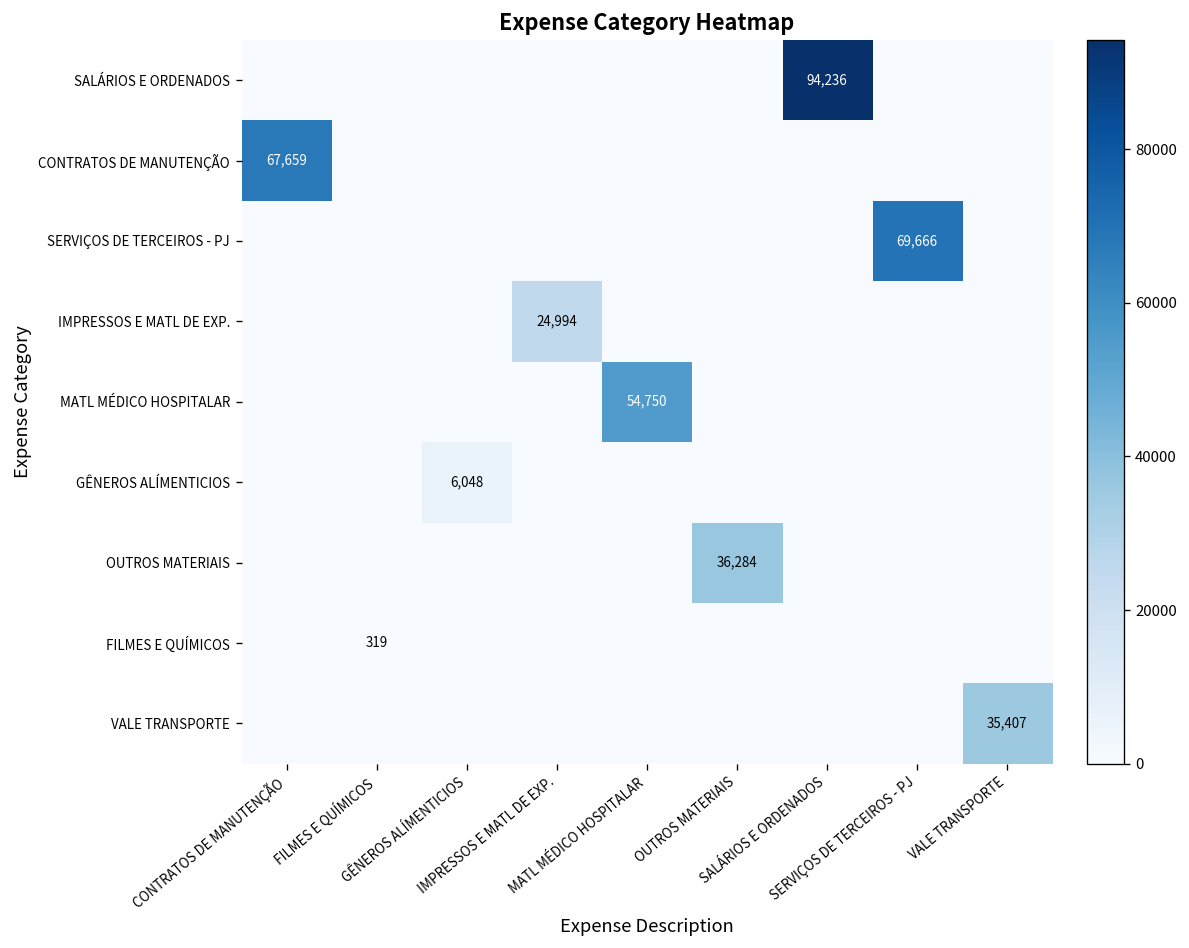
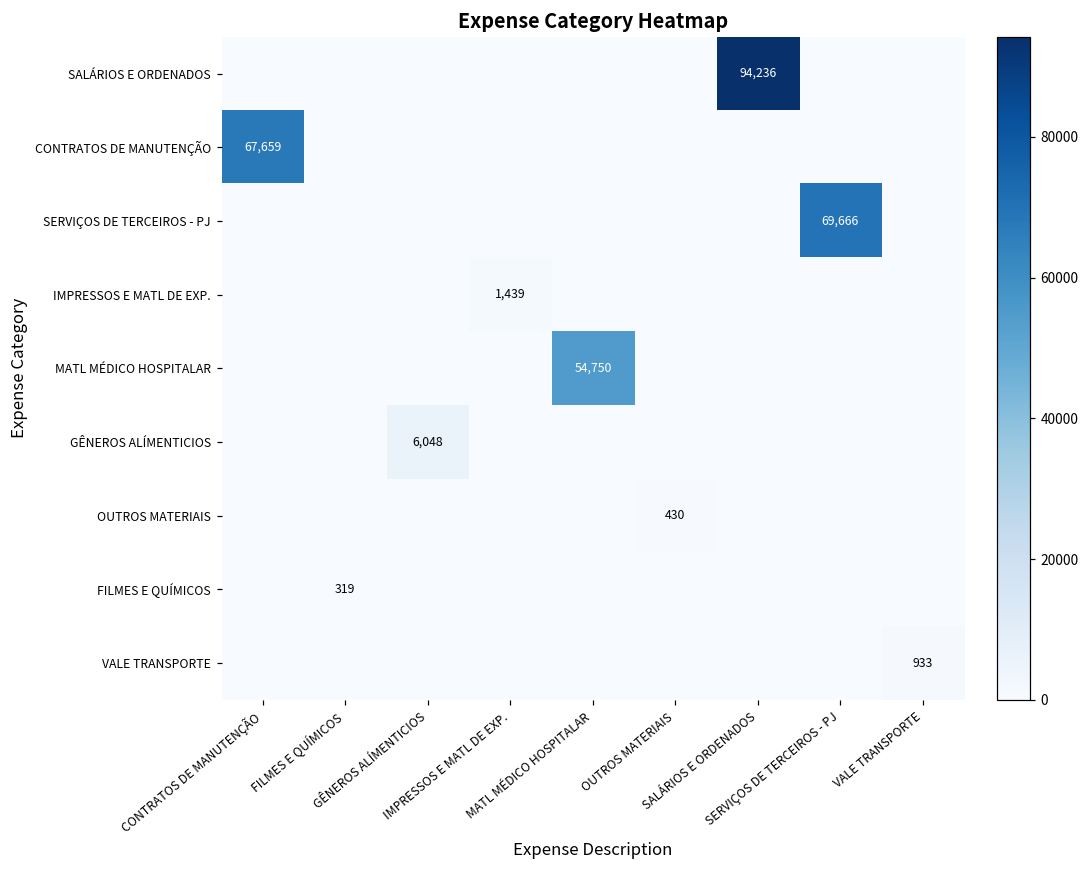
  {
    "SALÁRIOS E ORDENADOS": {
      "SALÁRIOS E ORDENADOS": "94,236"
    },
    "CONTRATOS DE MANUTENÇÃO": {
      "CONTRATOS DE MANUTENÇÃO": "67,659"
    },
    "SERVIÇOS DE TERCEIROS - PJ": {
      "SERVIÇOS DE TERCEIROS - PJ": "69,666"
    },
    "IMPRESSOS E MATL DE EXP.": {
-     "IMPRESSOS E MATL DE EXP.": "24,994"
+     "IMPRESSOS E MATL DE EXP.": "1,439"
    },
    "MATL MÉDICO HOSPITALAR": {
      "MATL MÉDICO HOSPITALAR": "54,750"
    },
    "GÊNEROS ALÍMENTICIOS": {
      "GÊNEROS ALÍMENTICIOS": "6,048"
    },
    "OUTROS MATERIAIS": {
-     "OUTROS MATERIAIS": "36,284"
+     "OUTROS MATERIAIS": "430"
    },
    "FILMES E QUÍMICOS": {
      "FILMES E QUÍMICOS": "319"
    },
    "VALE TRANSPORTE": {
-     "VALE TRANSPORTE": "35,407"
+     "VALE TRANSPORTE": "933"
    }
  }
